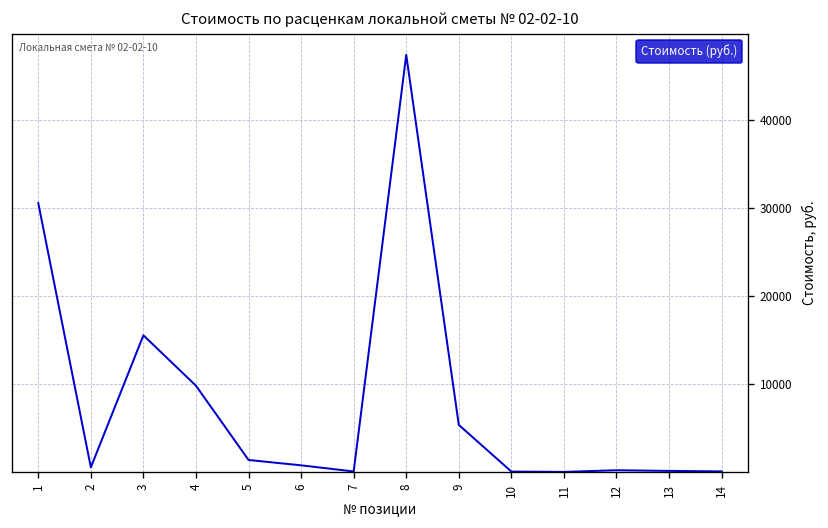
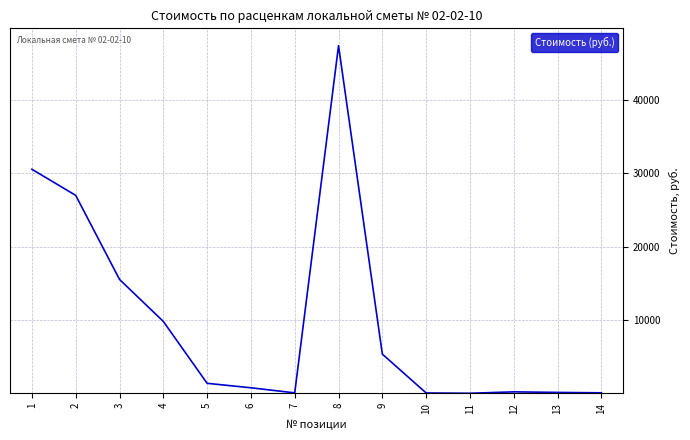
  {
    "1": 31000,
-   "2": 1000,
+   "2": 27000,
    "3": 16000,
    "4": 10000,
    "5": 1000,
    "6": 1000,
    "7": 0,
    "8": 47000,
    "9": 5000,
    "10": 0,
    "11": 0,
    "12": 0,
    "13": 0,
    "14": 0
  }
